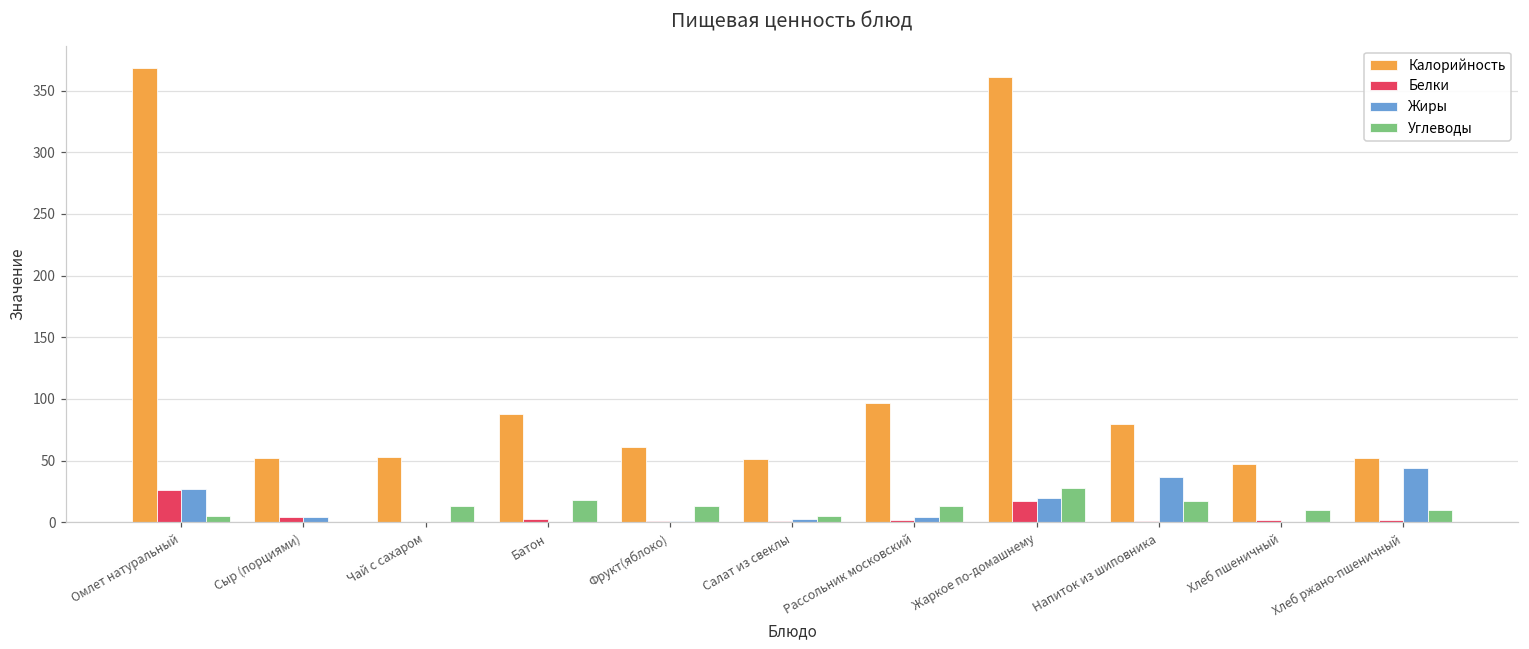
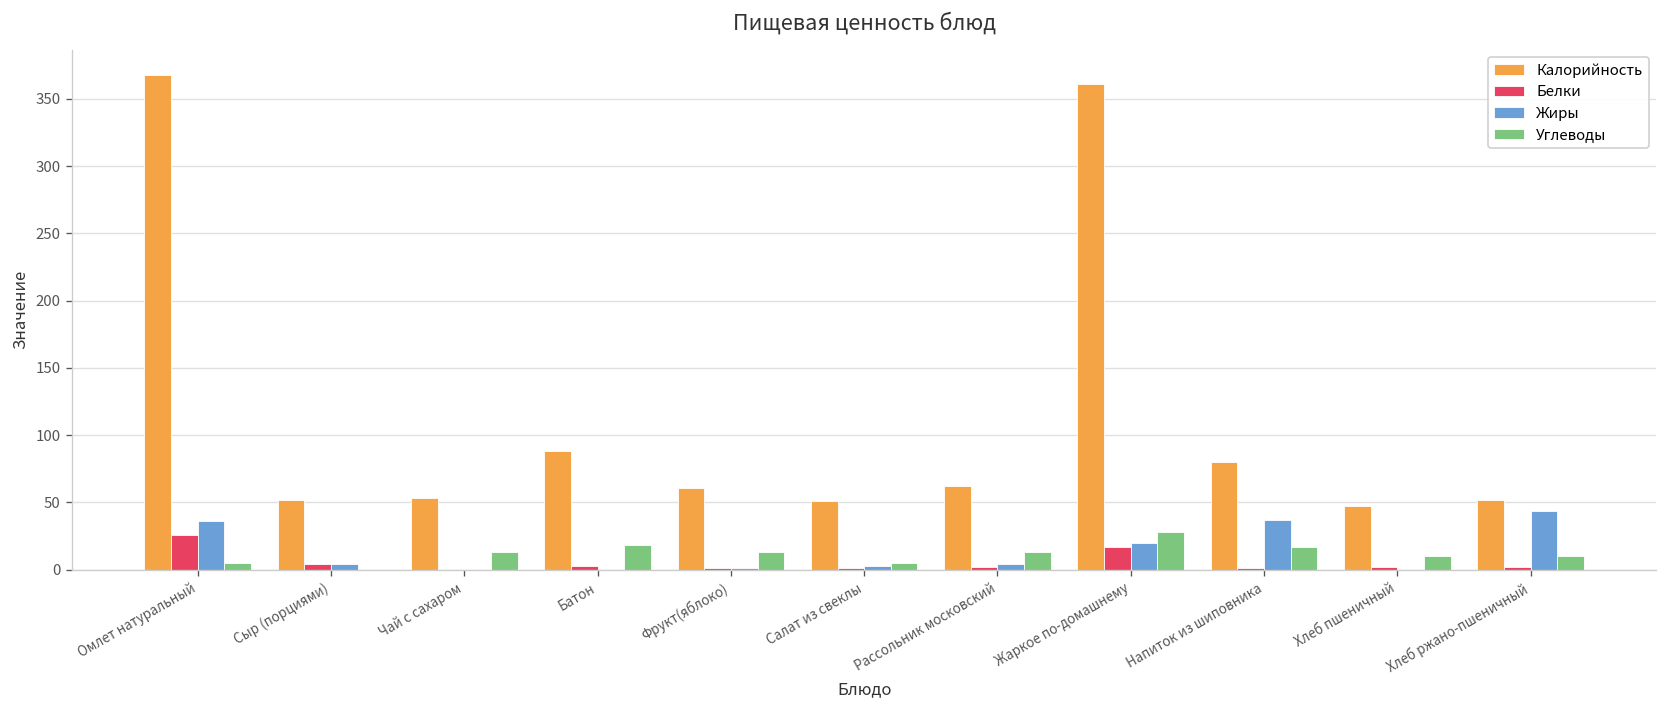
  {
    "Калорийность": {
      "Омлет натуральный": 368,
      "Сыр (порциями)": 52,
      "Чай с сахаром": 53,
      "Батон": 88,
      "Фрукт(яблоко)": 61,
      "Салат из свеклы": 51,
-     "Рассольник московский": 97,
+     "Рассольник московский": 62,
      "Жаркое по-домашнему": 361,
      "Напиток из шиповника": 80,
      "Хлеб пшеничный": 47,
      "Хлеб ржано-пшеничный": 52
    },
    "Белки": {
      "Омлет натуральный": 26,
      "Сыр (порциями)": 4,
      "Чай с сахаром": 0,
      "Батон": 3,
      "Жаркое по-домашнему": 17
    },
    "Жиры": {
-     "Омлет натуральный": 27,
+     "Омлет натуральный": 36,
      "Сыр (порциями)": 4,
      "Чай с сахаром": 0,
      "Батон": 0,
      "Салат из свеклы": 3,
      "Рассольник московский": 4,
      "Жаркое по-домашнему": 20,
      "Напиток из шиповника": 37,
      "Хлеб пшеничный": 0,
      "Хлеб ржано-пшеничный": 44
    },
    "Углеводы": {
      "Омлет натуральный": 5,
      "Сыр (порциями)": 0,
      "Чай с сахаром": 13,
      "Батон": 18,
      "Фрукт(яблоко)": 13,
      "Салат из свеклы": 5,
      "Рассольник московский": 13,
      "Жаркое по-домашнему": 28,
      "Напиток из шиповника": 17,
      "Хлеб пшеничный": 10,
      "Хлеб ржано-пшеничный": 10
    }
  }
